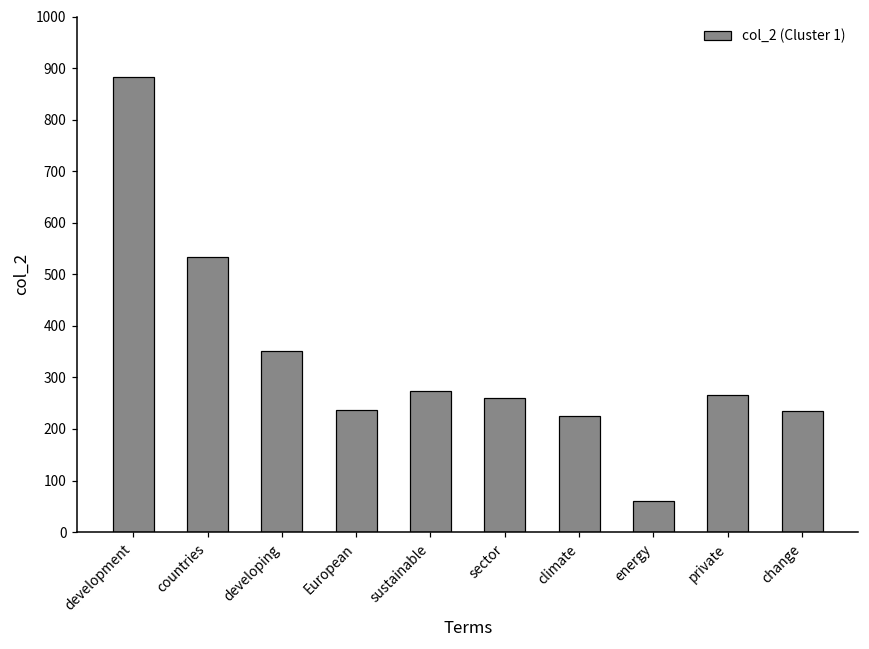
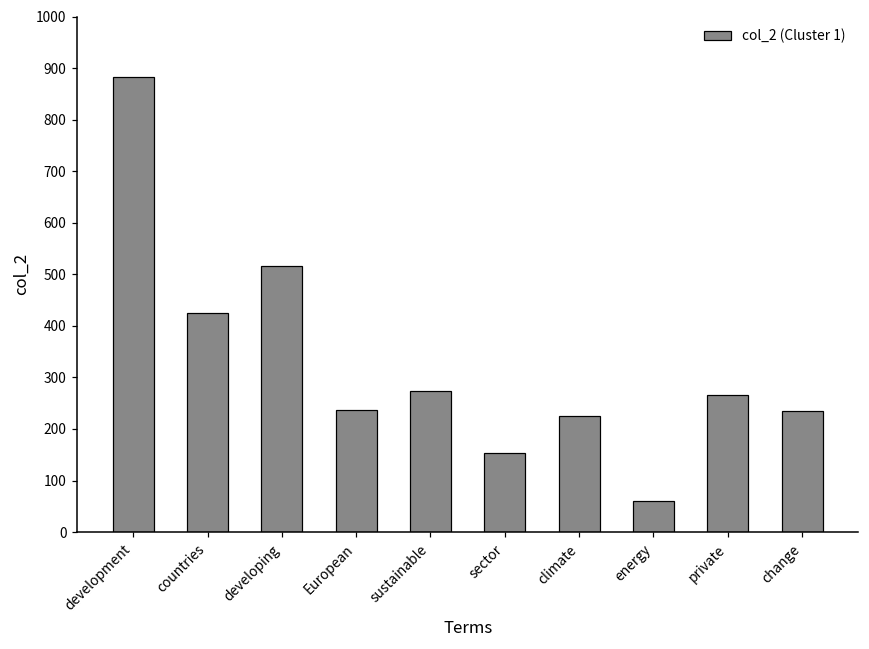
  {
    "development": 880,
-   "countries": 530,
-   "developing": 350,
+   "countries": 430,
+   "developing": 520,
    "European": 240,
    "sustainable": 270,
-   "sector": 260,
+   "sector": 150,
    "climate": 230,
    "energy": 60,
    "private": 270,
    "change": 240
  }
